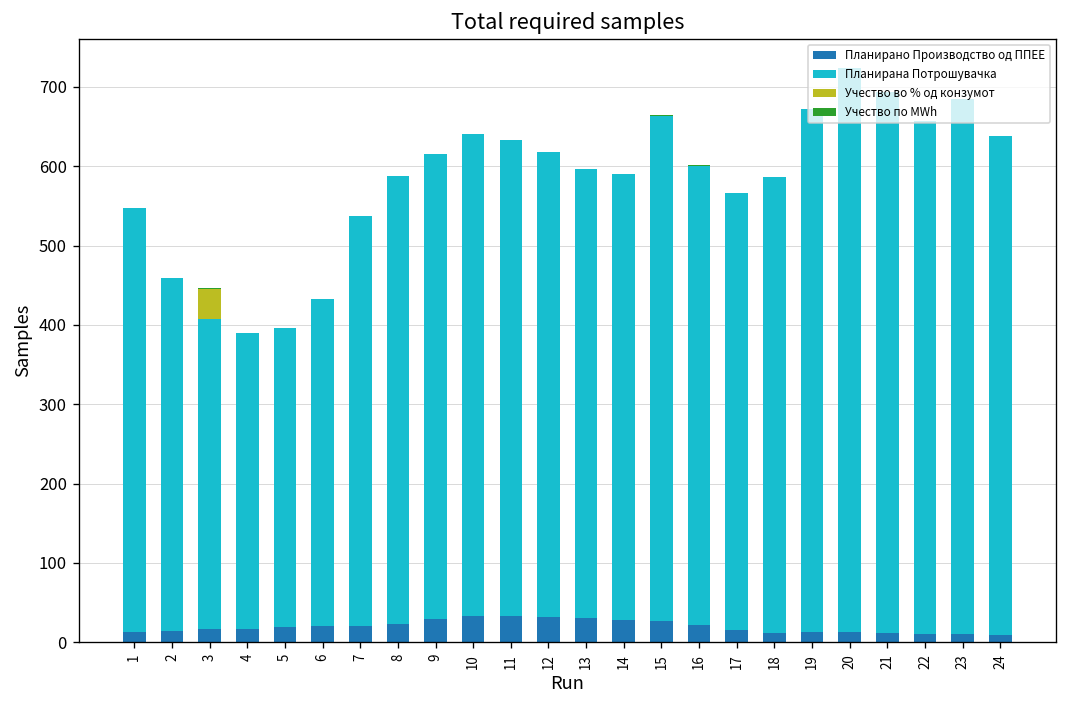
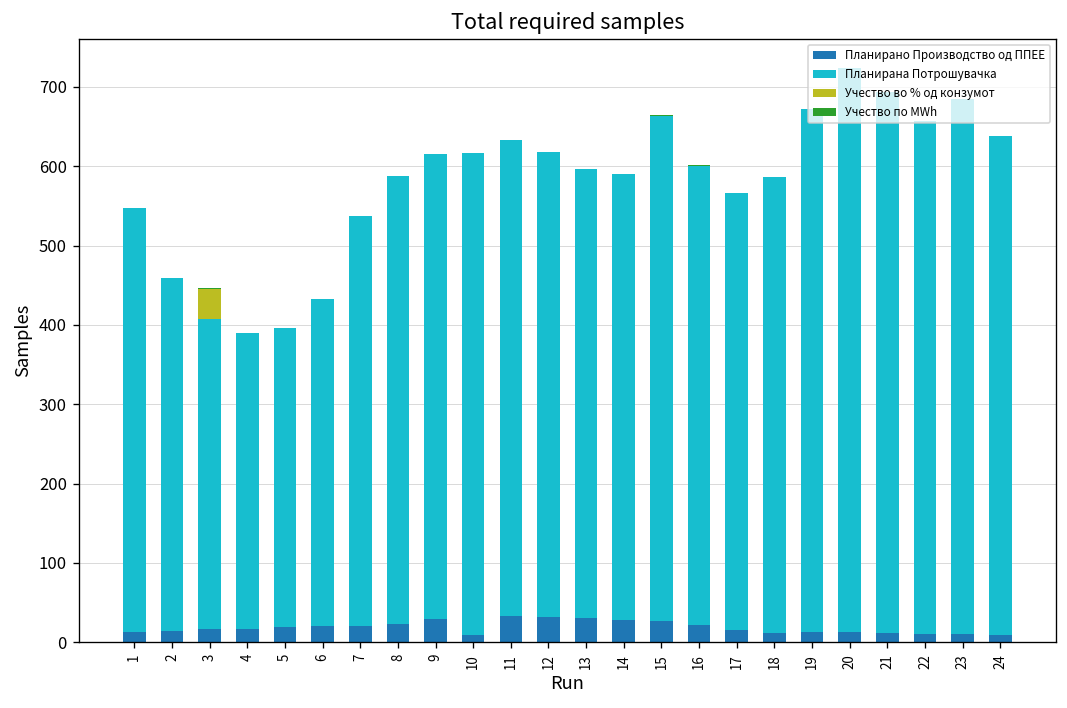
  {
    "Планирано Производство од ППЕЕ": {
      "1": 10,
      "2": 10,
      "3": 20,
      "4": 20,
      "5": 20,
      "6": 20,
      "7": 20,
      "8": 20,
      "9": 30,
-     "10": 30,
+     "10": 10,
      "11": 30,
      "12": 30,
      "13": 30,
      "14": 30,
      "15": 30,
      "16": 20,
      "17": 20,
      "18": 10,
      "19": 10,
      "20": 10,
      "21": 10,
      "22": 10,
      "23": 10,
      "24": 10
    },
    "Планирана Потрошувачка": {
      "1": 530,
      "2": 440,
      "3": 390,
      "4": 370,
      "5": 380,
      "6": 410,
      "7": 520,
      "8": 560,
      "9": 590,
      "10": 610,
      "11": 600,
      "12": 590,
      "13": 570,
      "14": 560,
      "15": 640,
      "16": 580,
      "17": 550,
      "18": 570,
      "22": 650,
      "24": 630
    },
    "Учество по MWh": {
      "3": 40
    }
  }
